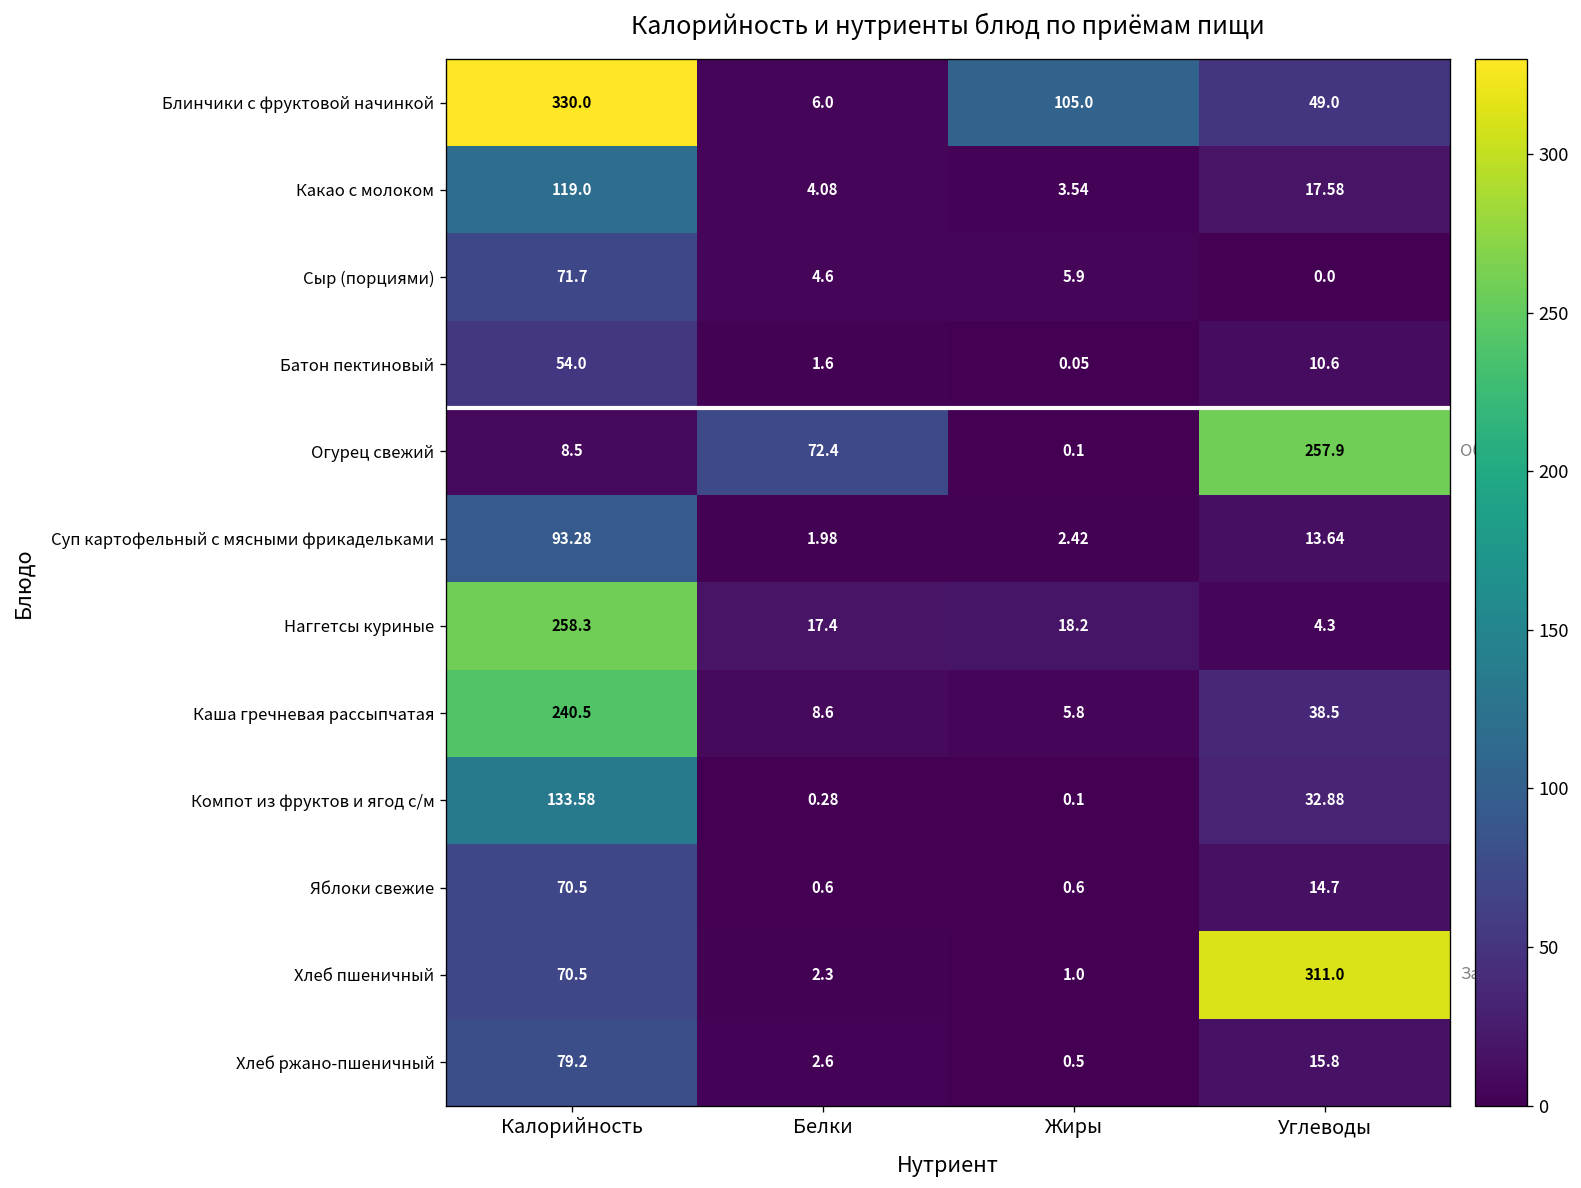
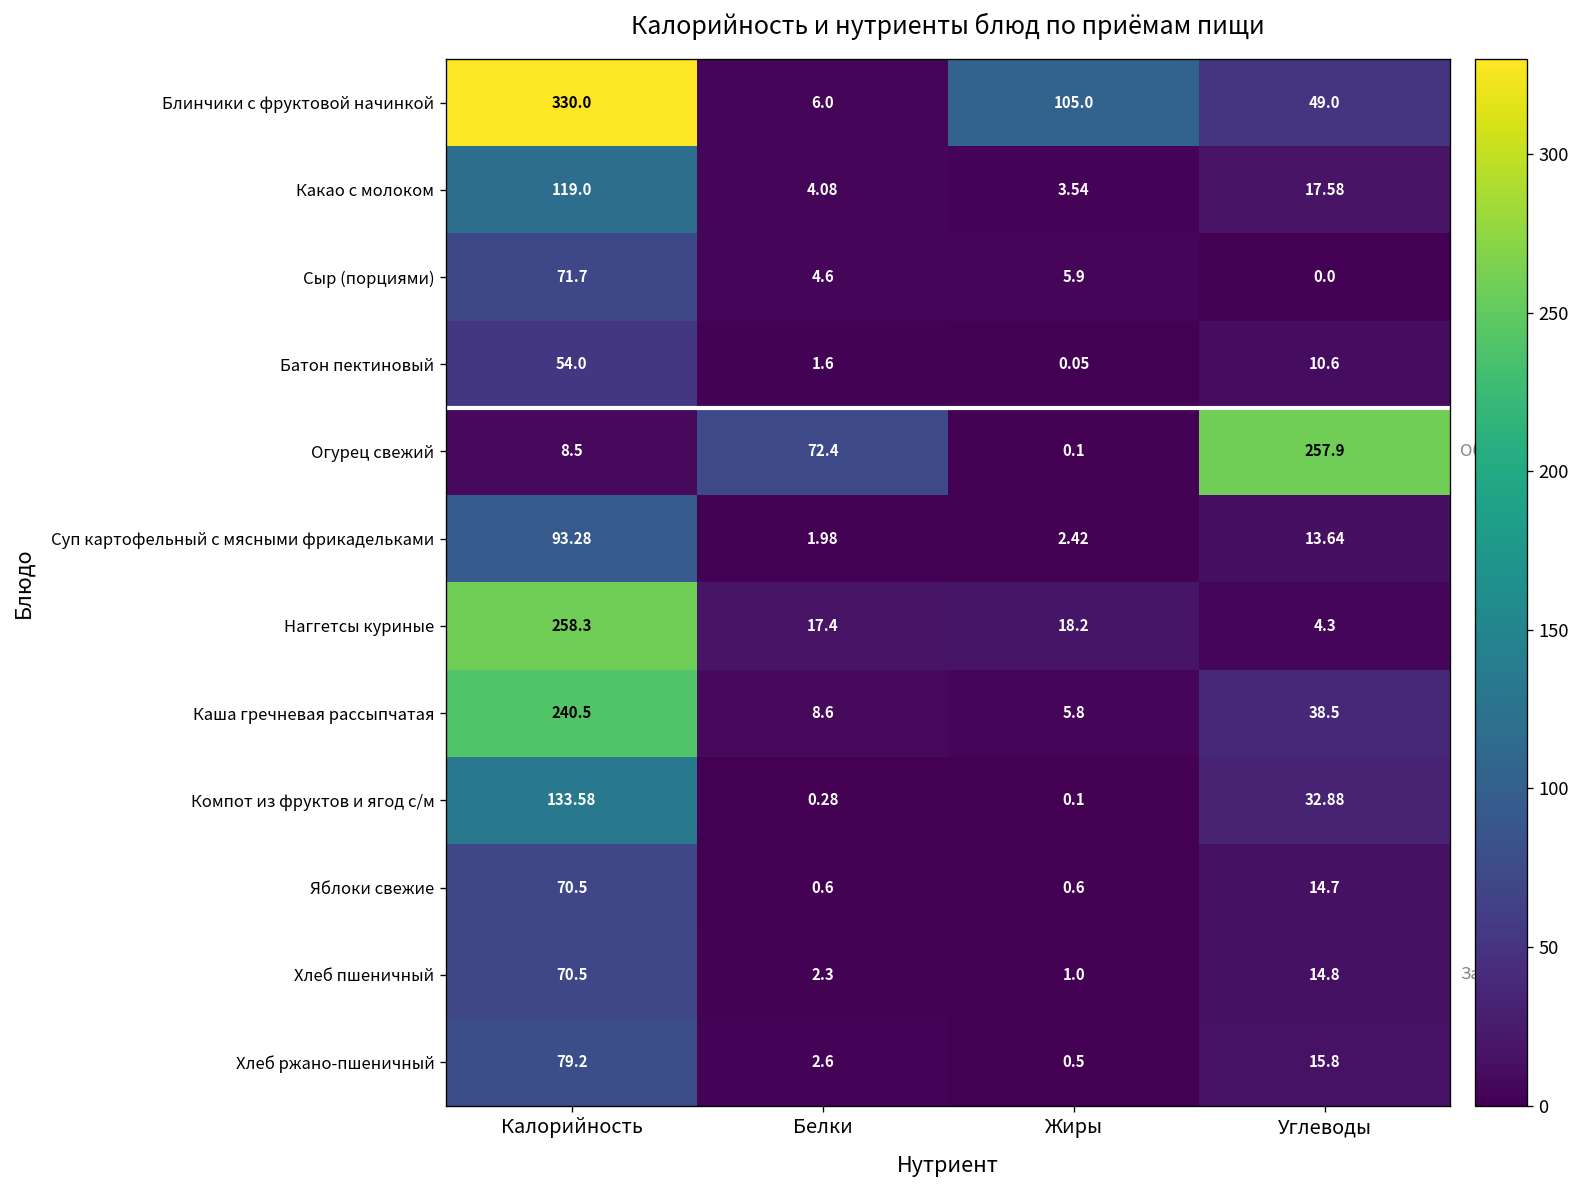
  {
    "Блинчики с фруктовой начинкой": {
      "Калорийность": 330.0,
      "Белки": 6.0,
      "Жиры": 105.0,
      "Углеводы": 49.0
    },
    "Какао с молоком": {
      "Калорийность": 119.0,
      "Белки": 4.08,
      "Жиры": 3.54,
      "Углеводы": 17.58
    },
    "Сыр (порциями)": {
      "Калорийность": 71.7,
      "Белки": 4.6,
      "Жиры": 5.9,
      "Углеводы": 0.0
    },
    "Батон пектиновый": {
      "Калорийность": 54.0,
      "Белки": 1.6,
      "Жиры": 0.05,
      "Углеводы": 10.6
    },
    "Огурец свежий": {
      "Калорийность": 8.5,
      "Белки": 72.4,
      "Жиры": 0.1,
      "Углеводы": 257.9
    },
    "Суп картофельный с мясными фрикадельками": {
      "Калорийность": 93.28,
      "Белки": 1.98,
      "Жиры": 2.42,
      "Углеводы": 13.64
    },
    "Наггетсы куриные": {
      "Калорийность": 258.3,
      "Белки": 17.4,
      "Жиры": 18.2,
      "Углеводы": 4.3
    },
    "Каша гречневая рассыпчатая": {
      "Калорийность": 240.5,
      "Белки": 8.6,
      "Жиры": 5.8,
      "Углеводы": 38.5
    },
    "Компот из фруктов и ягод с/м": {
      "Калорийность": 133.58,
      "Белки": 0.28,
      "Жиры": 0.1,
      "Углеводы": 32.88
    },
    "Яблоки свежие": {
      "Калорийность": 70.5,
      "Белки": 0.6,
      "Жиры": 0.6,
      "Углеводы": 14.7
    },
    "Хлеб пшеничный": {
      "Калорийность": 70.5,
      "Белки": 2.3,
      "Жиры": 1.0,
-     "Углеводы": 311.0
+     "Углеводы": 14.8
    },
    "Хлеб ржано-пшеничный": {
      "Калорийность": 79.2,
      "Белки": 2.6,
      "Жиры": 0.5,
      "Углеводы": 15.8
    }
  }
